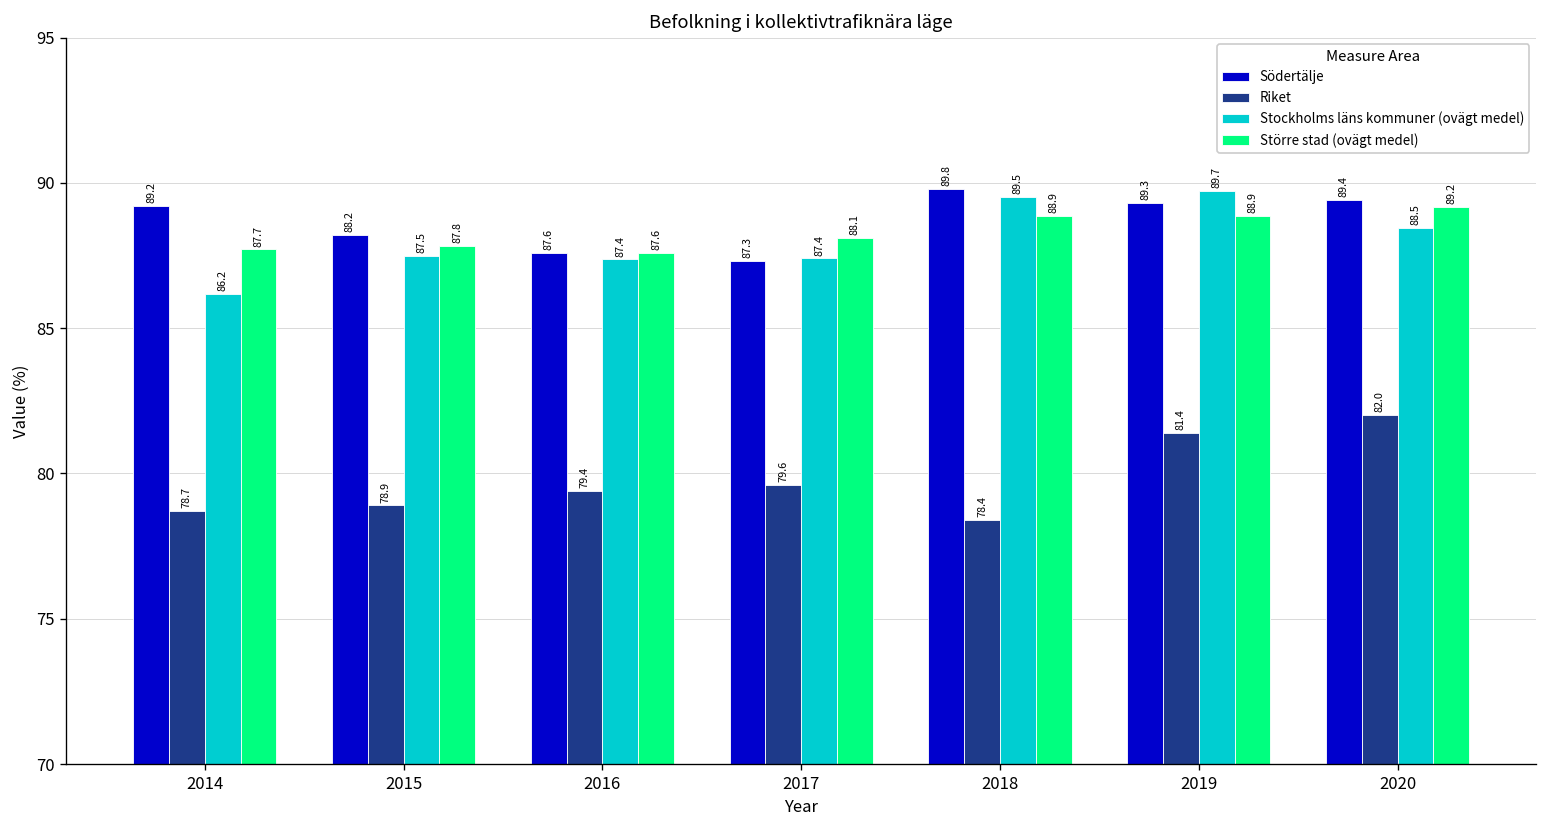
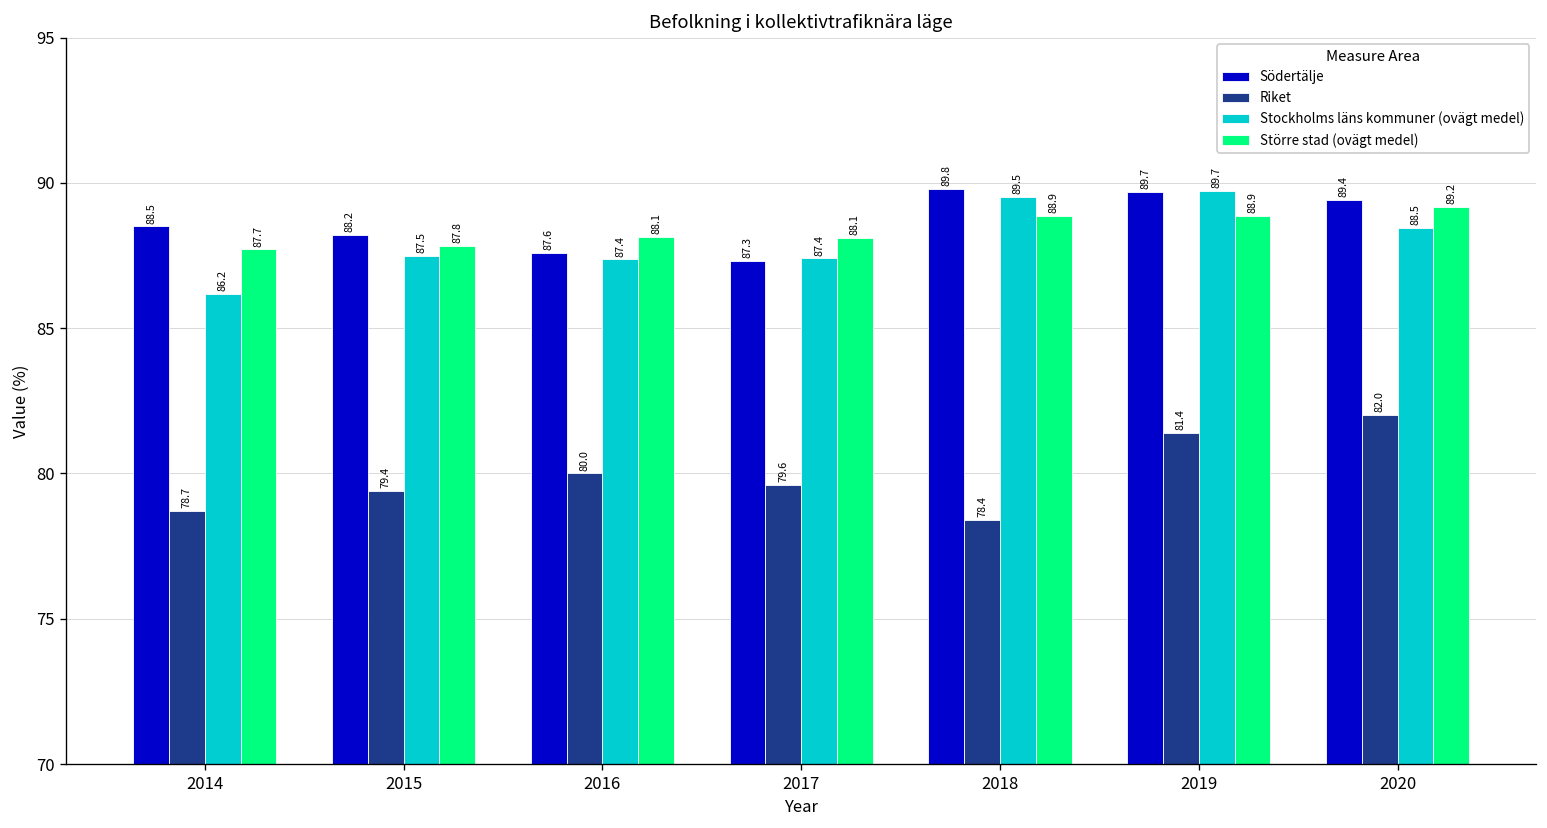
  {
    "Södertälje": {
-     "2014": 89.2,
+     "2014": 88.5,
      "2015": 88.2,
      "2016": 87.6,
      "2017": 87.3,
      "2018": 89.8,
-     "2019": 89.3,
+     "2019": 89.7,
      "2020": 89.4
    },
    "Riket": {
      "2014": 78.7,
-     "2015": 78.9,
-     "2016": 79.4,
+     "2015": 79.4,
+     "2016": 80.0,
      "2017": 79.6,
      "2018": 78.4,
      "2019": 81.4,
      "2020": 82.0
    },
    "Stockholms läns kommuner (ovägt medel)": {
      "2014": 86.2,
      "2015": 87.5,
      "2016": 87.4,
      "2017": 87.4,
      "2018": 89.5,
      "2019": 89.7,
      "2020": 88.5
    },
    "Större stad (ovägt medel)": {
      "2014": 87.7,
      "2015": 87.8,
-     "2016": 87.6,
+     "2016": 88.1,
      "2017": 88.1,
      "2018": 88.9,
      "2019": 88.9,
      "2020": 89.2
    }
  }
